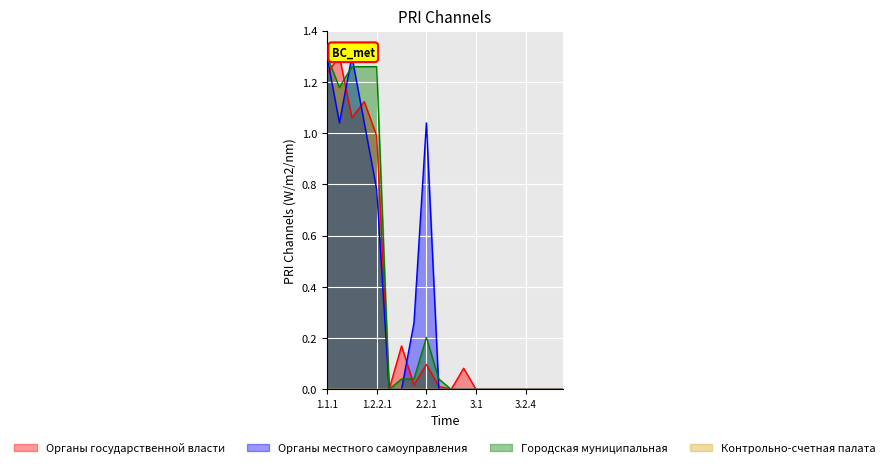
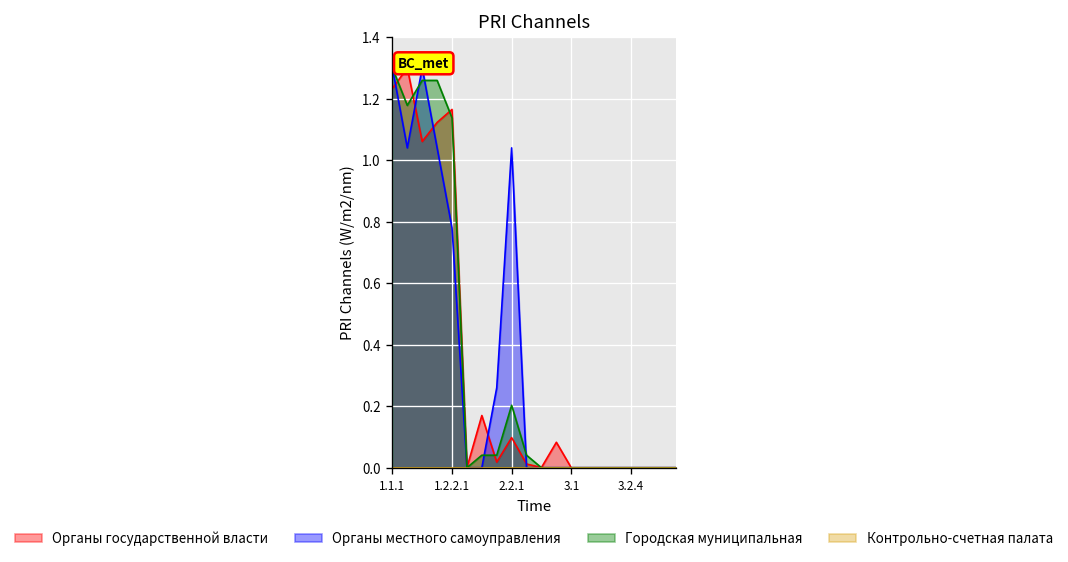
  {
    "Органы государственной власти": {
      "1.1.1": 1.23,
-     "1.2.2.1": 0.99,
+     "1.2.2.1": 1.16,
      "2.2.1": 0.10
    },
    "Органы местного самоуправления": {
      "1.2.2.1": 0.78,
      "2.2.1": 1.04
    },
    "Городская муниципальная": {
-     "1.2.2.1": 1.26,
+     "1.2.2.1": 1.14,
      "2.2.1": 0.20
    },
    "Контрольно-счетная палата": {
      "1.1.1": 0.00,
      "1.2.2.1": 0.00,
      "2.2.1": 0.00
    }
  }
